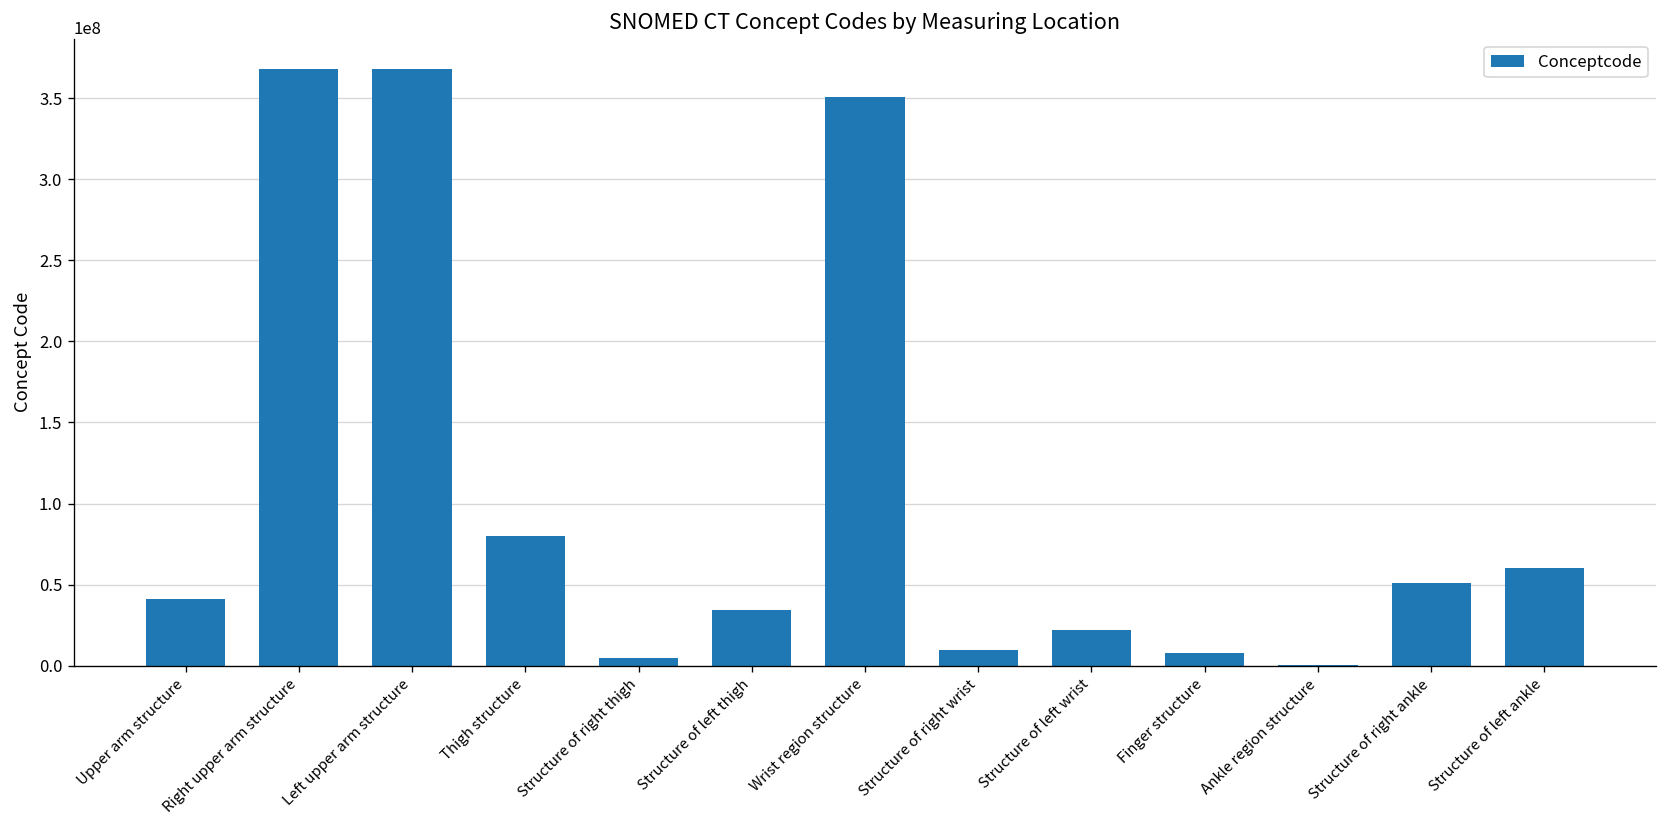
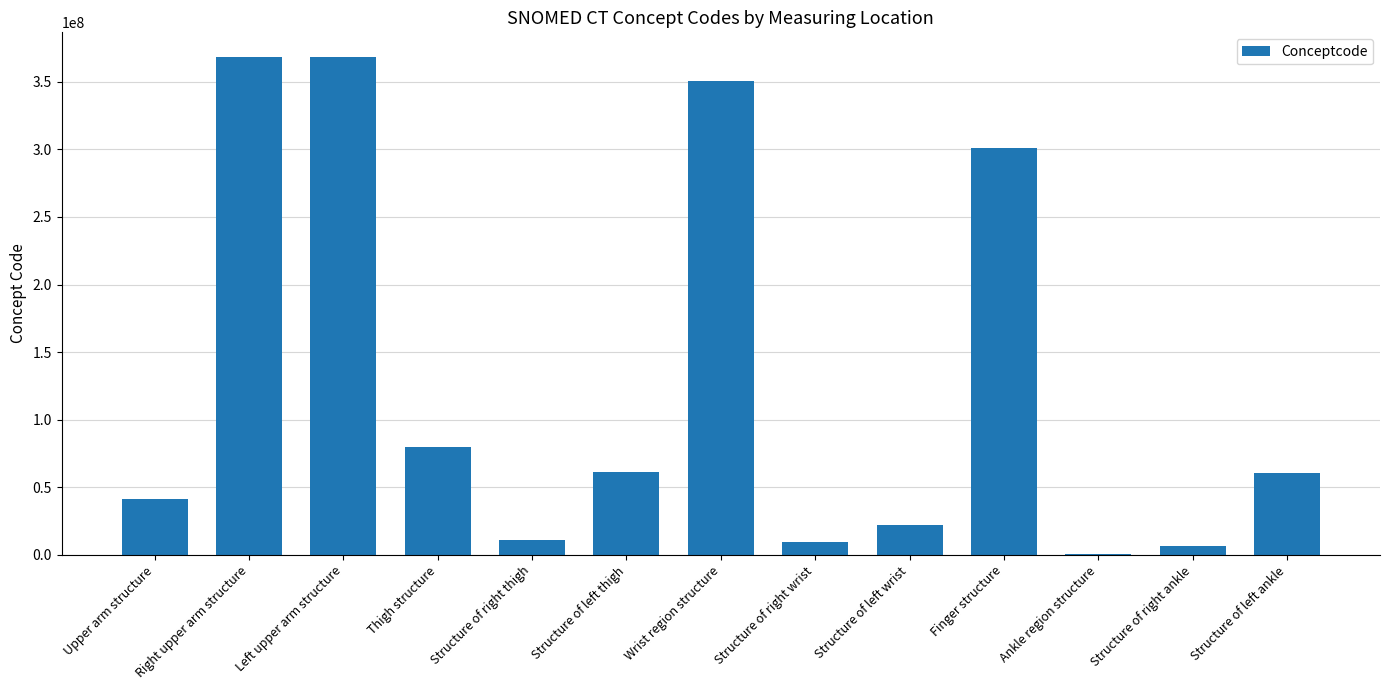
  {
    "Upper arm structure": 41000000,
    "Right upper arm structure": 368000000,
    "Left upper arm structure": 368000000,
    "Thigh structure": 80000000,
-   "Structure of right thigh": 5000000,
-   "Structure of left thigh": 34000000,
+   "Structure of right thigh": 11000000,
+   "Structure of left thigh": 61000000,
    "Wrist region structure": 351000000,
    "Structure of right wrist": 10000000,
    "Structure of left wrist": 22000000,
-   "Finger structure": 8000000,
-   "Structure of right ankle": 51000000,
+   "Finger structure": 301000000,
+   "Structure of right ankle": 7000000,
    "Structure of left ankle": 60000000
  }
